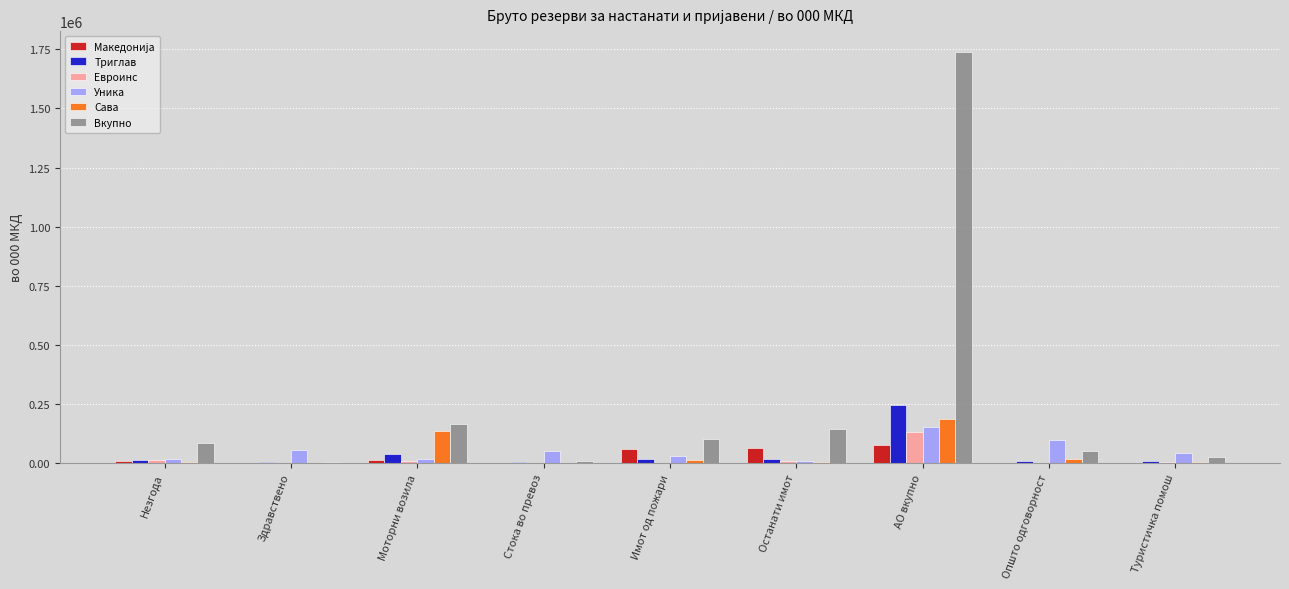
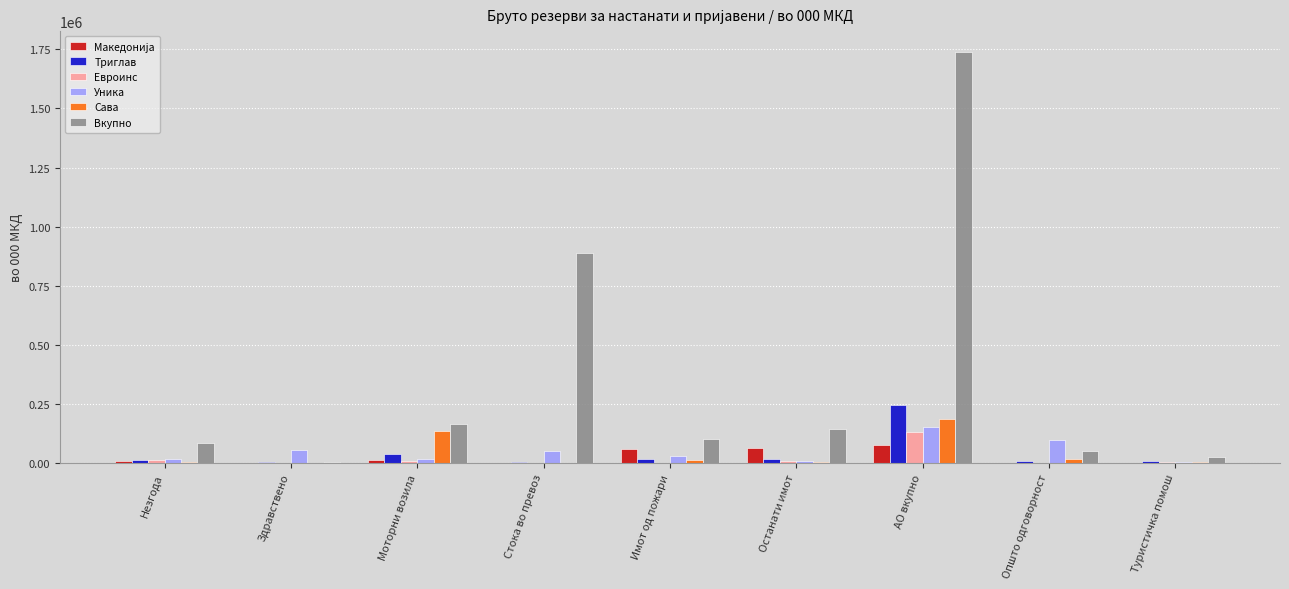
  {
    "Македонија": {
      "Здравствено": 0,
      "Моторни возила": 10000,
      "Имот од пожари": 60000,
      "Останати имот": 60000,
      "АО вкупно": 70000
    },
    "Триглав": {
      "Незгода": 10000,
      "Моторни возила": 40000,
      "Имот од пожари": 20000,
      "Останати имот": 20000,
      "АО вкупно": 250000
    },
    "Евроинс": {
      "Незгода": 10000,
      "Здравствено": 0,
      "АО вкупно": 130000
    },
    "Уника": {
      "Незгода": 10000,
      "Здравствено": 50000,
      "Моторни возила": 10000,
      "Стока во превоз": 50000,
      "Имот од пожари": 30000,
      "АО вкупно": 150000,
      "Општо одговорност": 100000,
-     "Туристичка помош": 40000
+     "Туристичка помош": 0
    },
    "Сава": {
      "Моторни возила": 130000,
      "Стока во превоз": 0,
      "Имот од пожари": 10000,
      "АО вкупно": 180000,
      "Општо одговорност": 20000
    },
    "Вкупно": {
      "Незгода": 90000,
      "Моторни возила": 170000,
-     "Стока во превоз": 10000,
+     "Стока во превоз": 890000,
      "Имот од пожари": 100000,
      "Останати имот": 150000,
      "АО вкупно": 1740000,
      "Општо одговорност": 50000,
      "Туристичка помош": 20000
    }
  }
